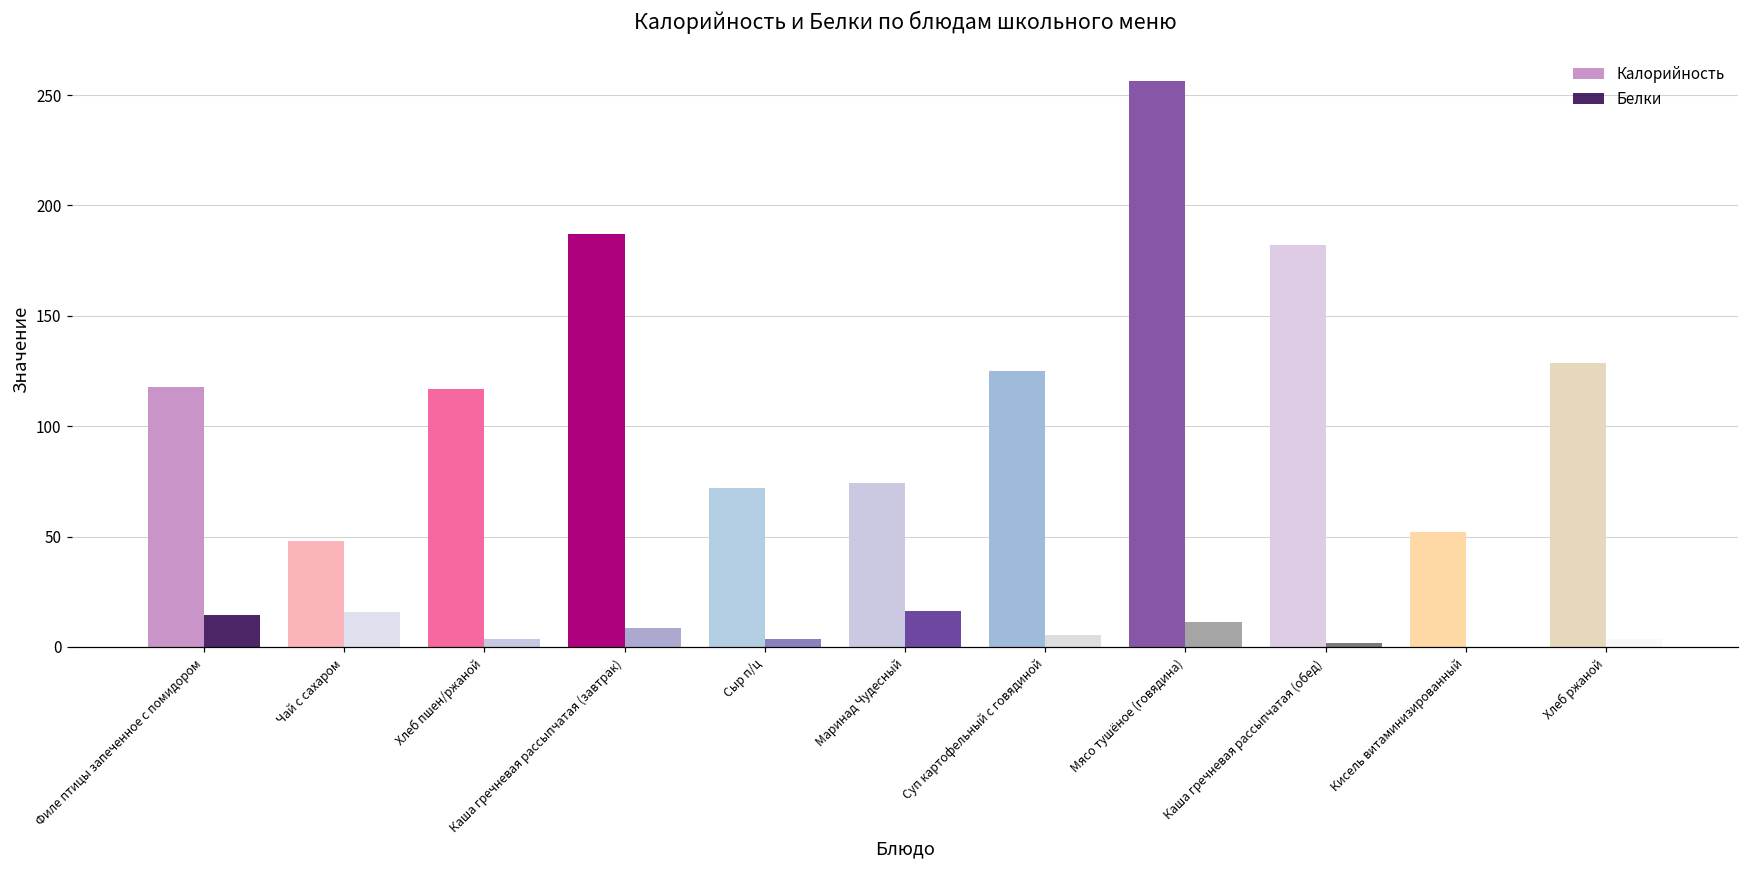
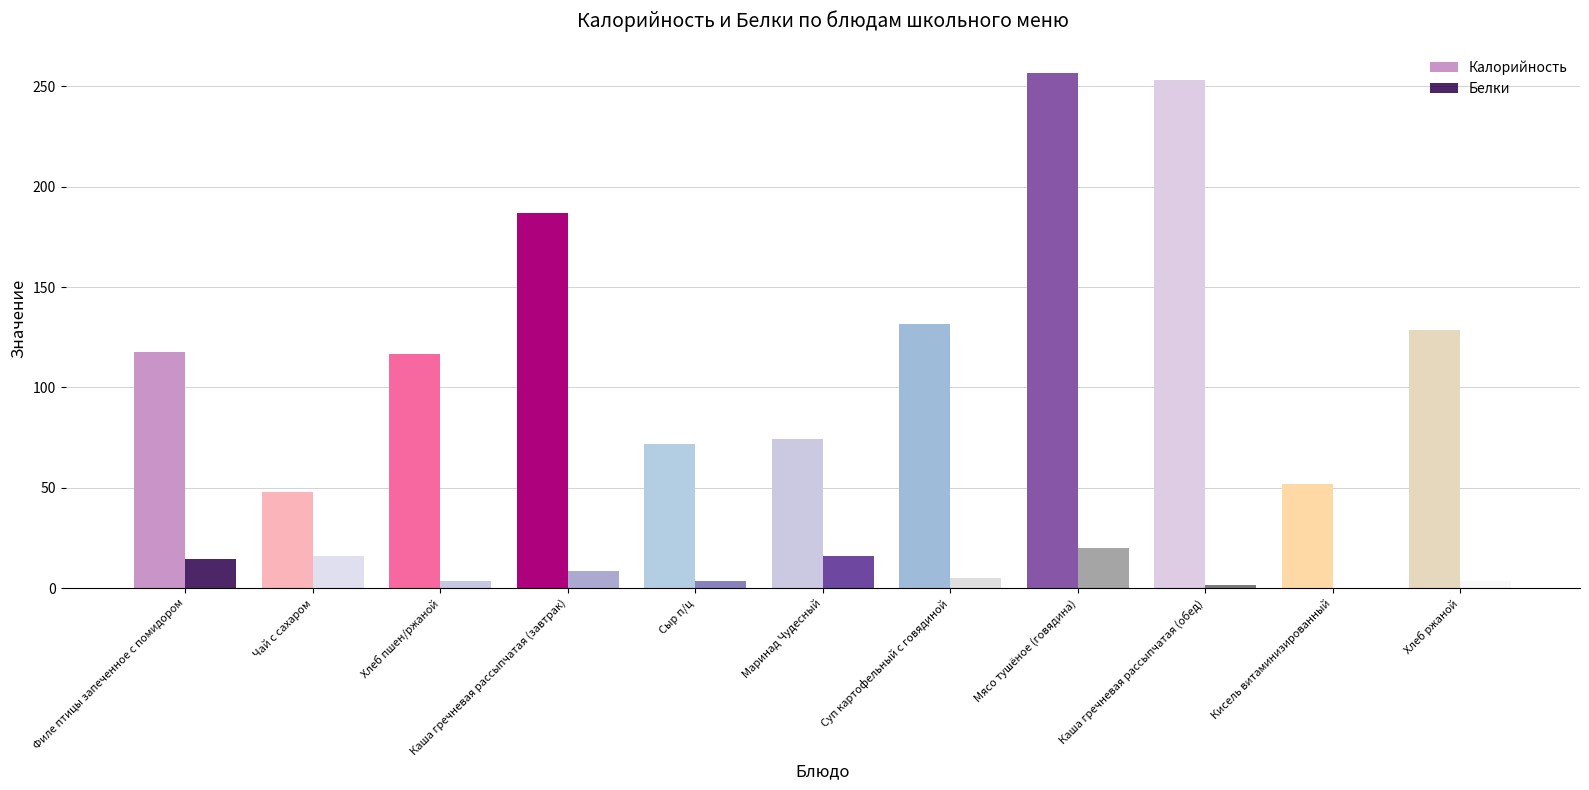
  {
    "Калорийность": {
      "Филе птицы запеченное с помидором": 118,
      "Чай с сахаром": 48,
      "Хлеб пшен/ржаной": 117,
      "Каша гречневая рассыпчатая (завтрак)": 187,
      "Сыр п/ц": 72,
      "Маринад Чудесный": 74,
-     "Суп картофельный с говядиной": 125,
+     "Суп картофельный с говядиной": 132,
      "Мясо тушёное (говядина)": 257,
-     "Каша гречневая рассыпчатая (обед)": 182,
+     "Каша гречневая рассыпчатая (обед)": 253,
      "Кисель витаминизированный": 52,
      "Хлеб ржаной": 129
    },
    "Белки": {
      "Филе птицы запеченное с помидором": 15,
      "Чай с сахаром": 16,
      "Хлеб пшен/ржаной": 3,
      "Каша гречневая рассыпчатая (завтрак)": 9,
      "Сыр п/ц": 4,
      "Маринад Чудесный": 16,
      "Суп картофельный с говядиной": 5,
-     "Мясо тушёное (говядина)": 11,
+     "Мясо тушёное (говядина)": 20,
      "Каша гречневая рассыпчатая (обед)": 2,
      "Кисель витаминизированный": 0,
      "Хлеб ржаной": 4
    }
  }
